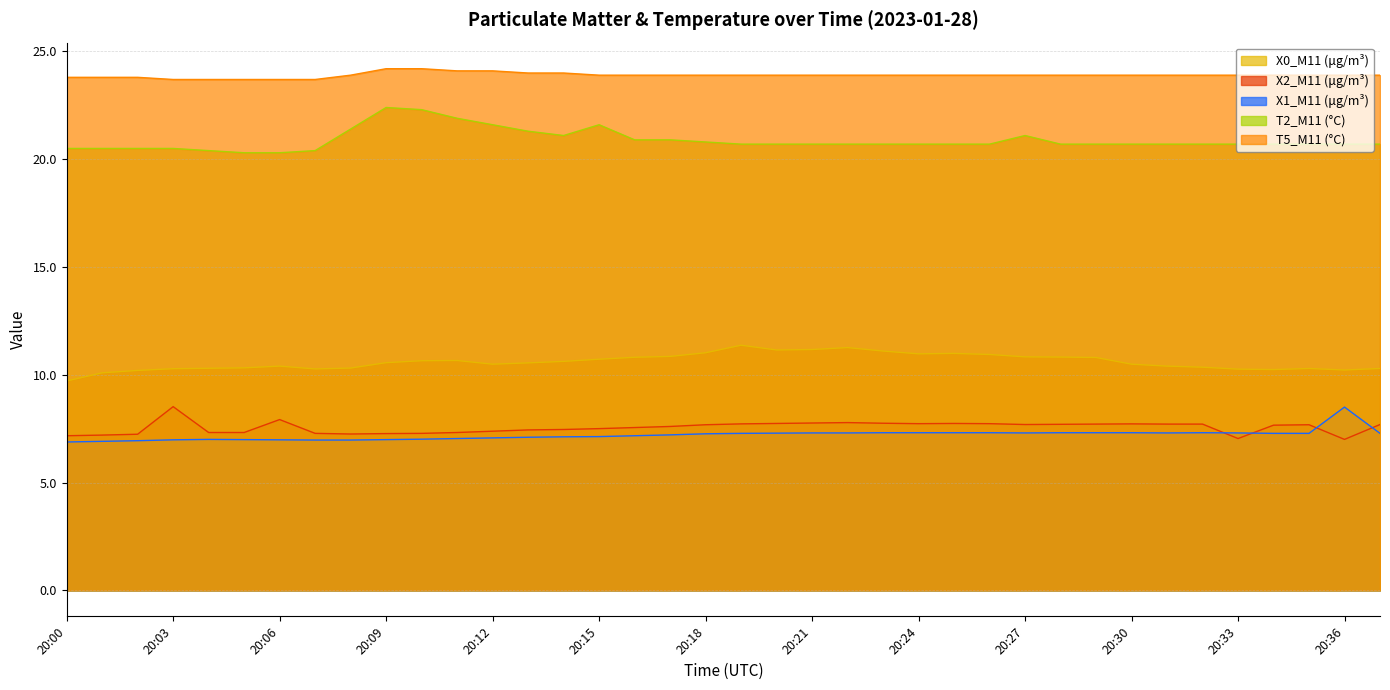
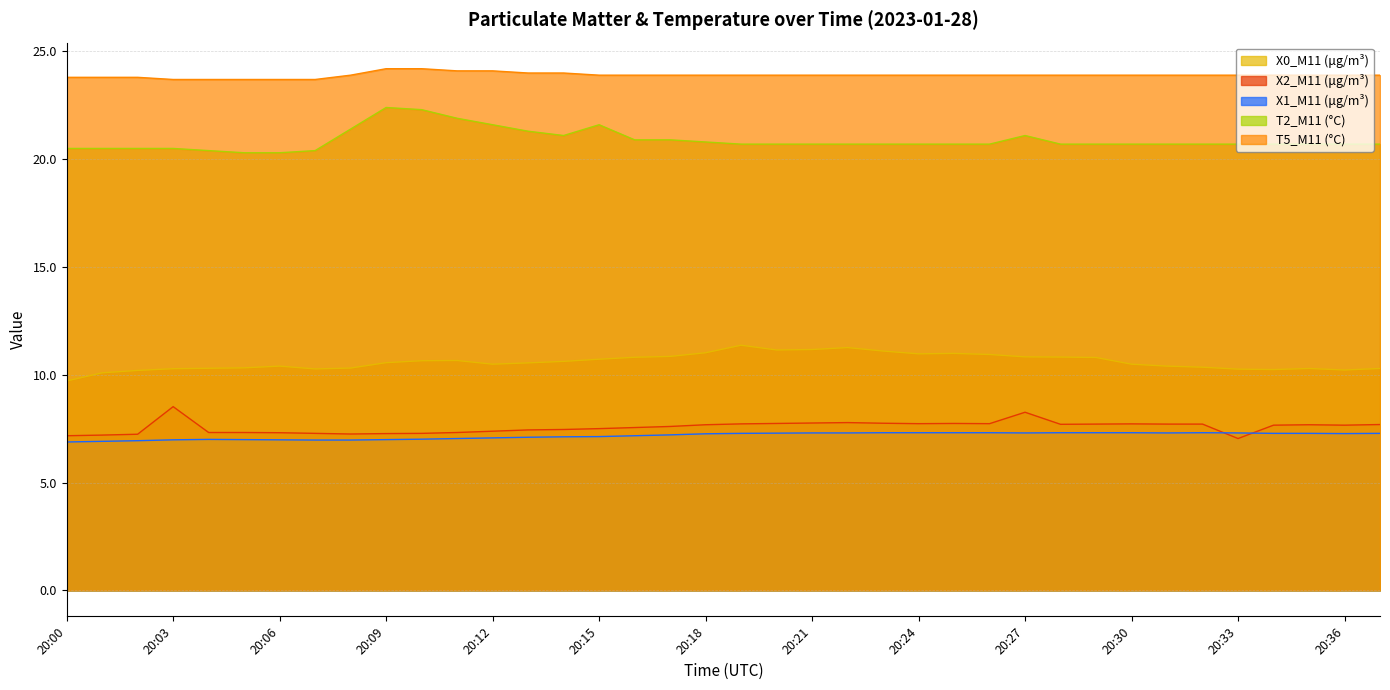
  {
    "X2_M11 (μg/m³)": {
      "20:00": 7.2,
      "20:03": 8.5,
-     "20:06": 7.9,
+     "20:06": 7.3,
      "20:09": 7.3,
      "20:12": 7.4,
      "20:15": 7.5,
      "20:18": 7.7,
      "20:21": 7.8,
      "20:24": 7.7,
-     "20:27": 7.7,
+     "20:27": 8.3,
      "20:30": 7.7,
      "20:33": 7.0,
-     "20:36": 7.0
+     "20:36": 7.7
    },
    "X1_M11 (μg/m³)": {
      "20:00": 6.9,
      "20:03": 7.0,
      "20:06": 7.0,
      "20:09": 7.0,
      "20:12": 7.1,
      "20:15": 7.1,
      "20:18": 7.3,
      "20:21": 7.3,
      "20:24": 7.3,
      "20:27": 7.3,
      "20:30": 7.3,
      "20:33": 7.3,
-     "20:36": 8.5
+     "20:36": 7.3
    },
    "T2_M11 (°C)": {
      "20:00": 20.5,
      "20:03": 20.5,
      "20:06": 20.3,
      "20:09": 22.4,
      "20:12": 21.6,
      "20:15": 21.6,
      "20:18": 20.8,
      "20:21": 20.7,
      "20:24": 20.7,
      "20:27": 21.1,
      "20:30": 20.7
    }
  }
